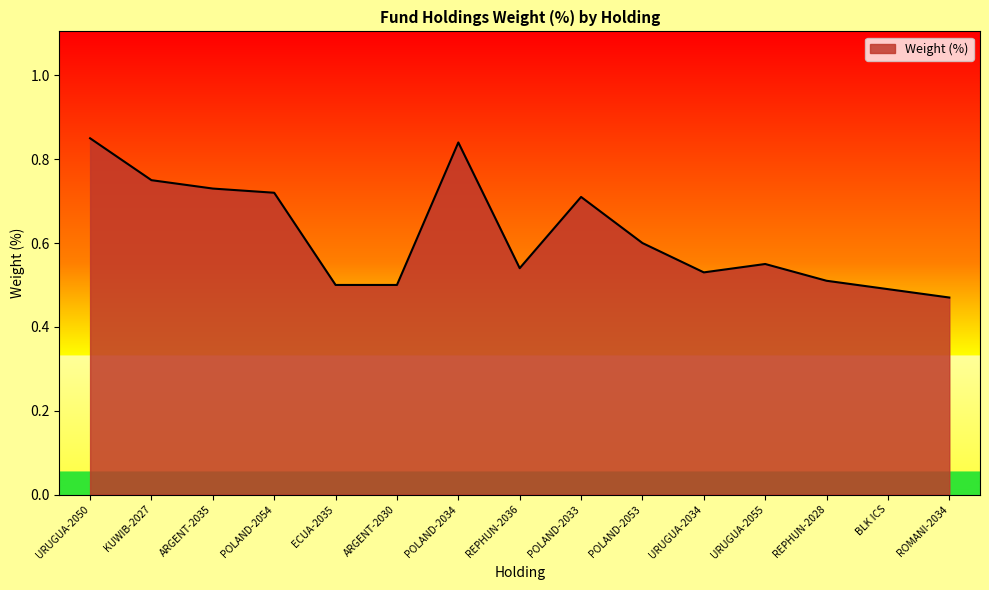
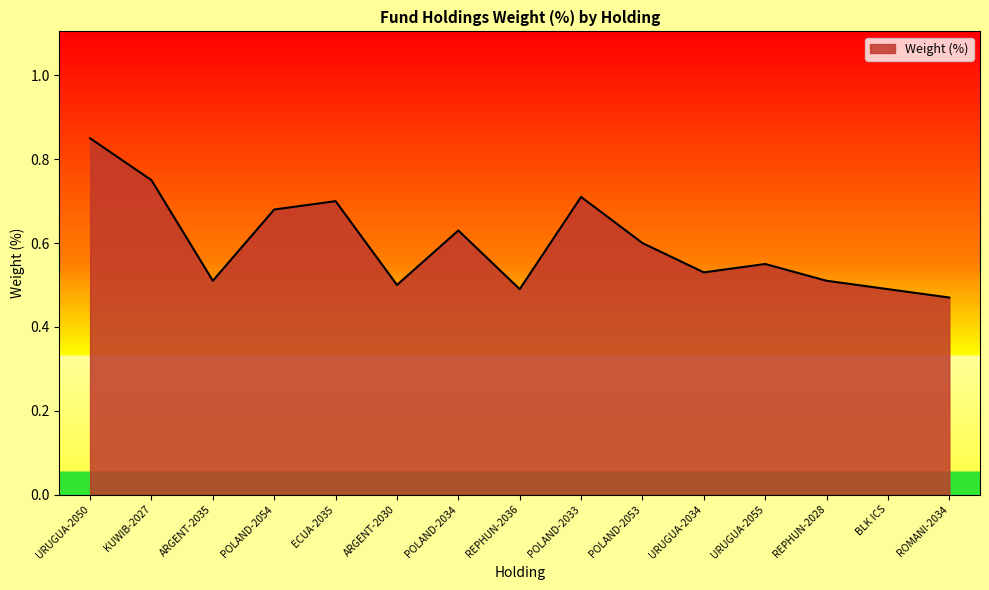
  {
    "URUGUA-2050": 0.85,
    "KUWIB-2027": 0.75,
-   "ARGENT-2035": 0.73,
-   "POLAND-2054": 0.72,
-   "ECUA-2035": 0.5,
+   "ARGENT-2035": 0.51,
+   "POLAND-2054": 0.68,
+   "ECUA-2035": 0.7,
    "ARGENT-2030": 0.50,
-   "POLAND-2034": 0.84,
-   "REPHUN-2036": 0.54,
+   "POLAND-2034": 0.63,
+   "REPHUN-2036": 0.49,
    "POLAND-2033": 0.71,
    "POLAND-2053": 0.60,
    "URUGUA-2034": 0.53,
    "URUGUA-2055": 0.55,
    "REPHUN-2028": 0.51,
    "BLK ICS": 0.49,
    "ROMANI-2034": 0.47
  }
